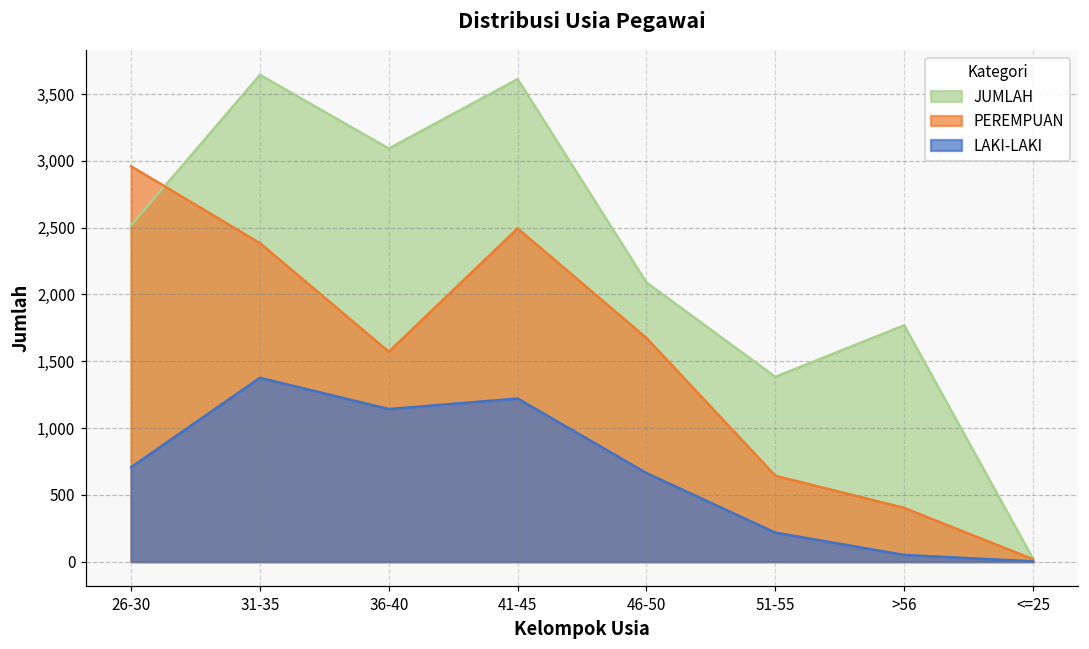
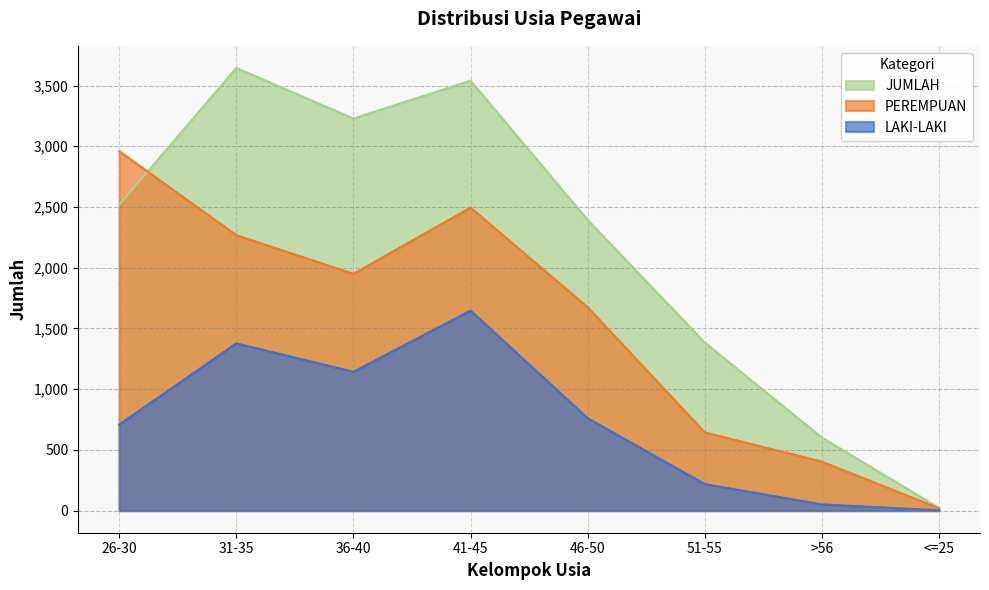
  {
    "JUMLAH": {
      "26-30": "2,520",
      "31-35": "3,650",
-     "36-40": "3,090",
-     "41-45": "3,610",
-     "46-50": "2,090",
+     "36-40": "3,230",
+     "41-45": "3,540",
+     "46-50": "2,390",
      "51-55": "1,380",
-     ">56": "1,770"
+     ">56": "600"
    },
    "PEREMPUAN": {
      "26-30": "2,960",
-     "31-35": "2,390",
-     "36-40": "1,570",
+     "31-35": "2,270",
+     "36-40": "1,950",
      "41-45": "2,500",
      "46-50": "1,680",
      "51-55": "640",
      ">56": "400"
    },
    "LAKI-LAKI": {
      "26-30": "710",
      "31-35": "1,380",
      "36-40": "1,140",
-     "41-45": "1,220",
-     "46-50": "660",
+     "41-45": "1,650",
+     "46-50": "760",
      "51-55": "220",
      ">56": "50"
    }
  }
